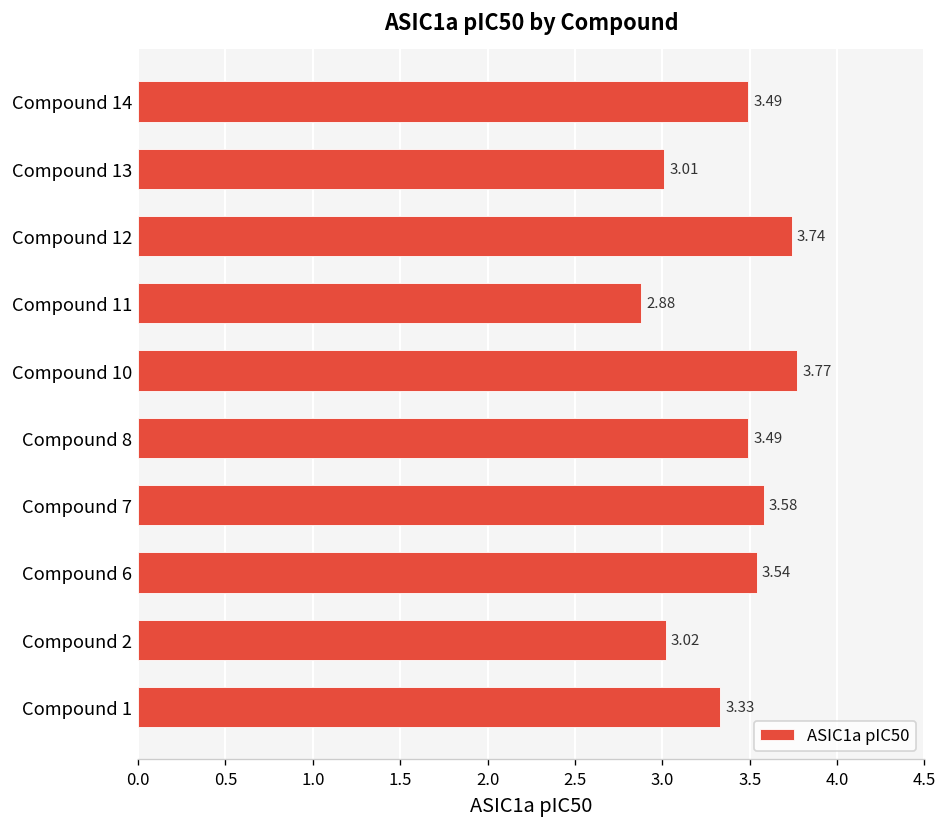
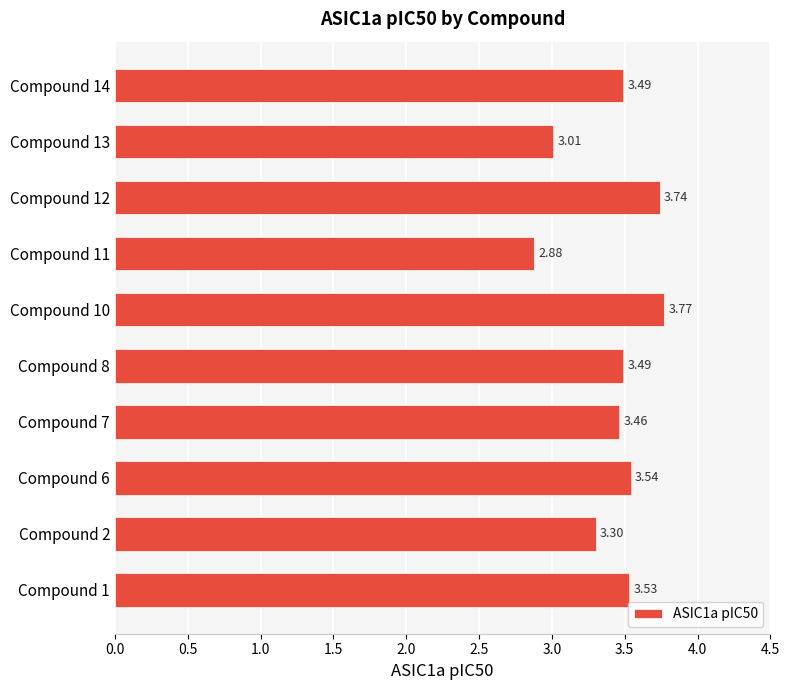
  {
    "Compound 14": 3.49,
    "Compound 13": 3.01,
    "Compound 12": 3.74,
    "Compound 11": 2.88,
    "Compound 10": 3.77,
    "Compound 8": 3.49,
-   "Compound 7": 3.58,
+   "Compound 7": 3.46,
    "Compound 6": 3.54,
-   "Compound 2": 3.02,
-   "Compound 1": 3.33
+   "Compound 2": 3.30,
+   "Compound 1": 3.53
  }
